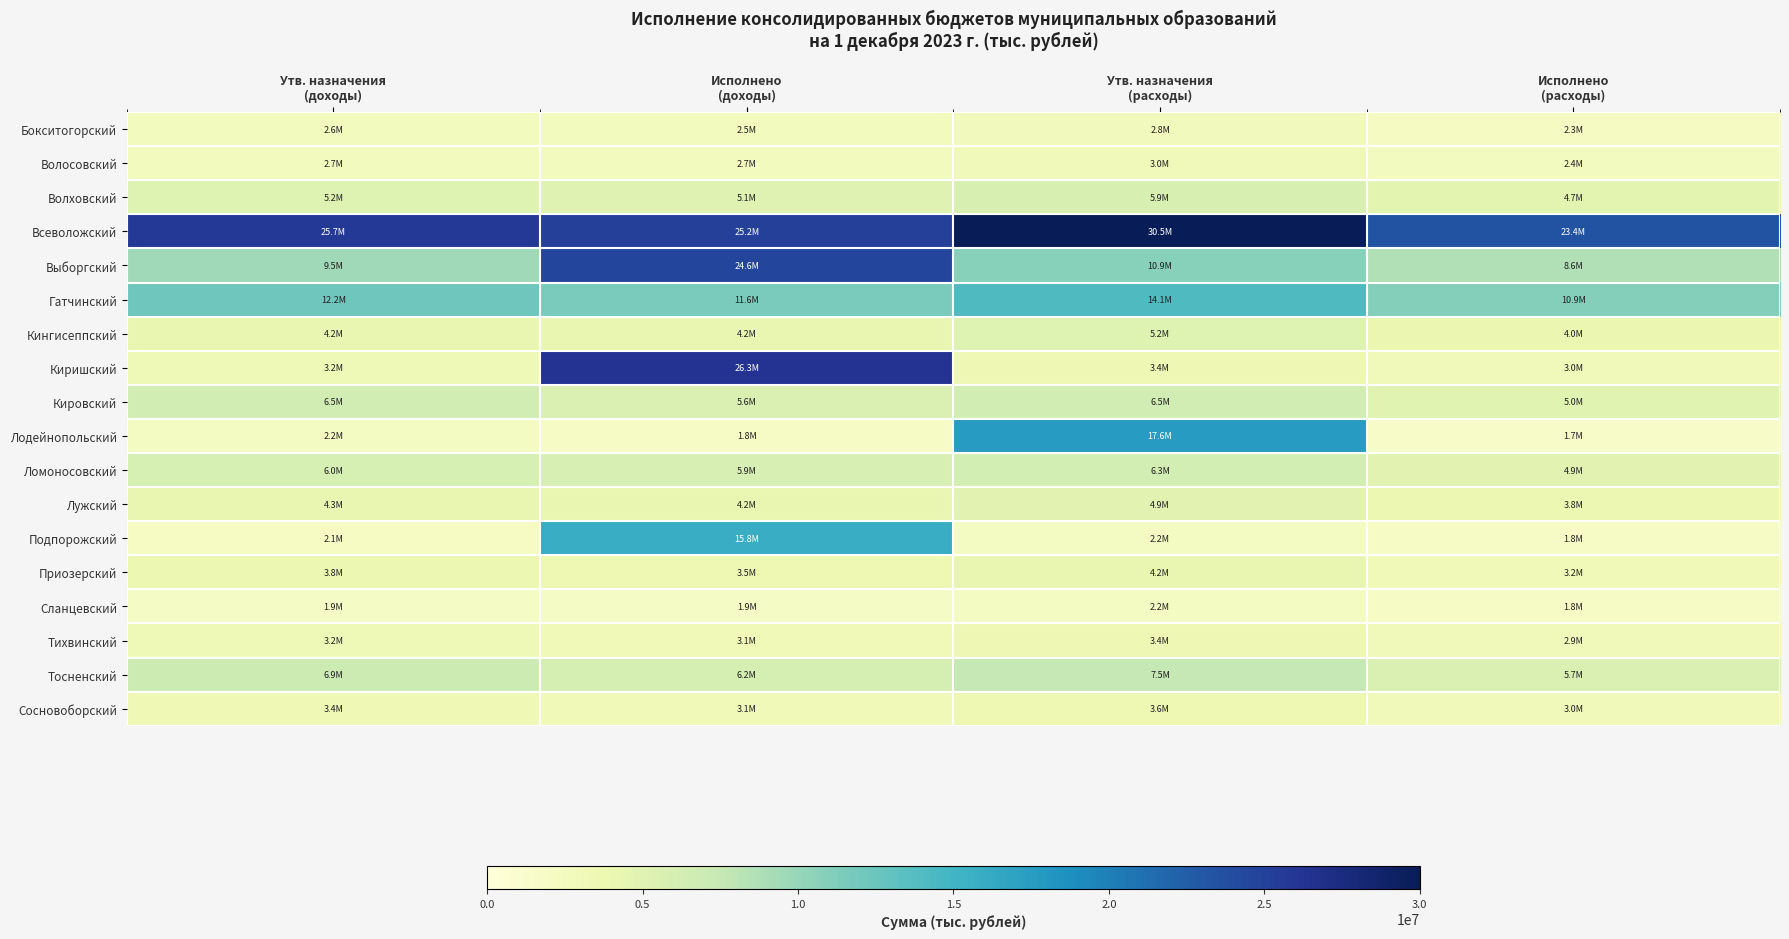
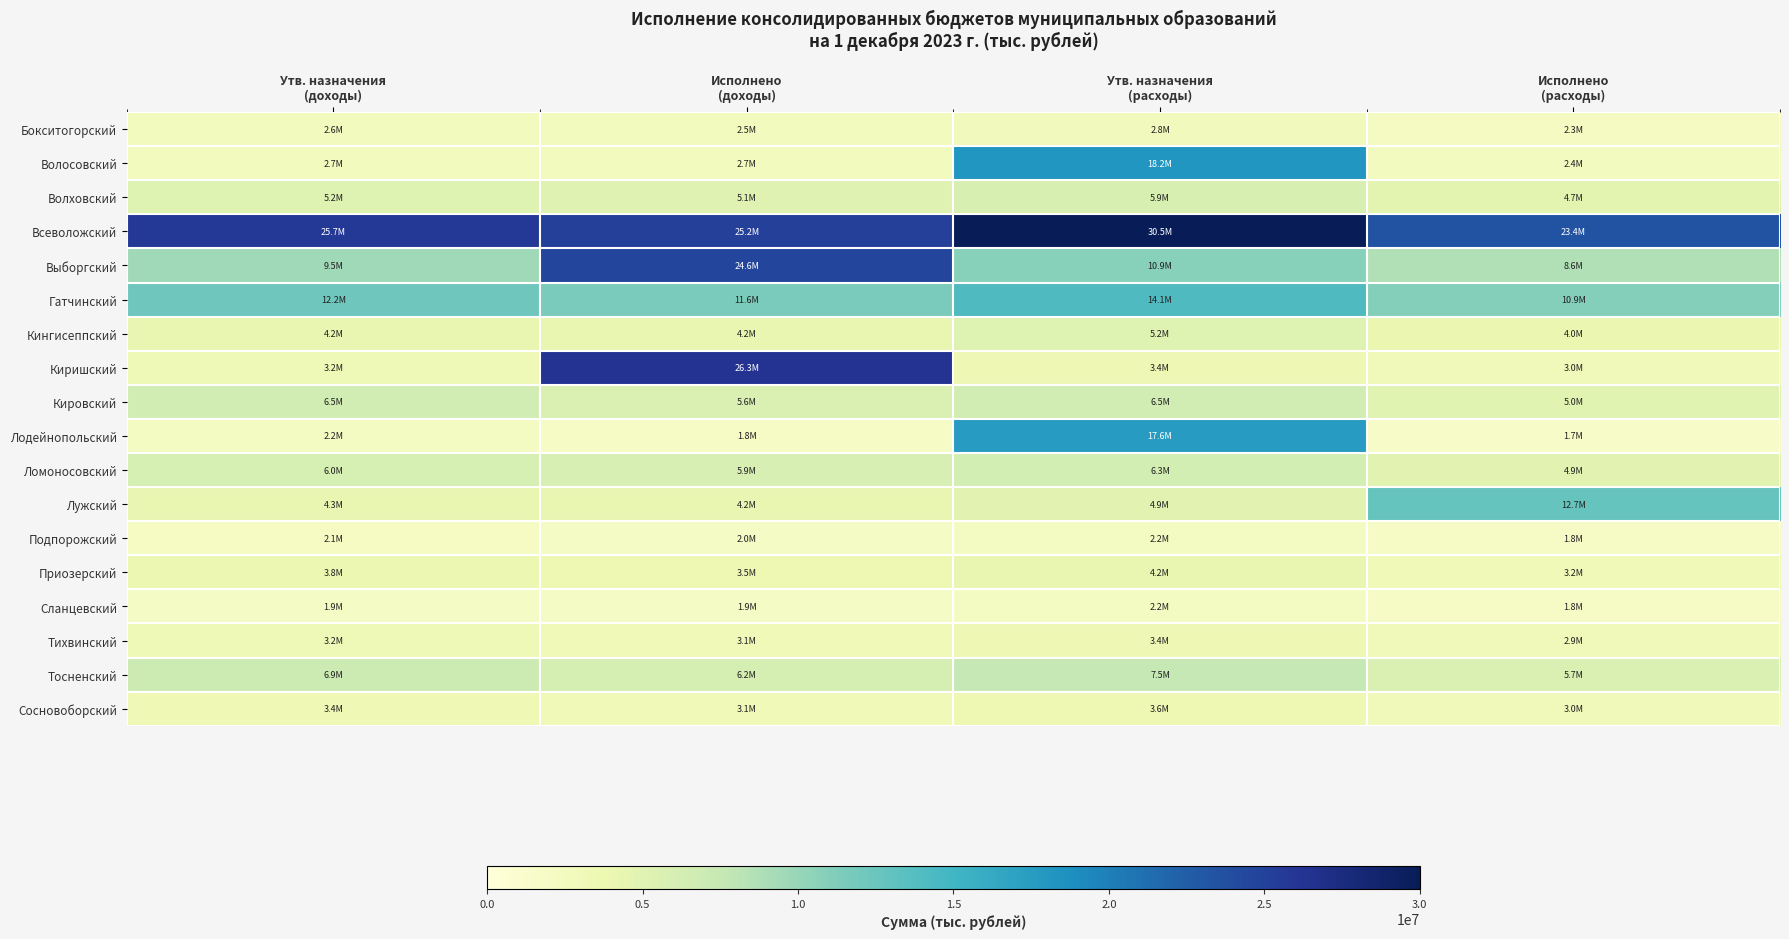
  {
    "Бокситогорский": {
      "Утв. назначения (доходы)": "2.6М",
      "Исполнено (доходы)": "2.5М",
      "Утв. назначения (расходы)": "2.8М",
      "Исполнено (расходы)": "2.3М"
    },
    "Волосовский": {
      "Утв. назначения (доходы)": "2.7М",
      "Исполнено (доходы)": "2.7М",
-     "Утв. назначения (расходы)": "3.0М",
+     "Утв. назначения (расходы)": "18.2М",
      "Исполнено (расходы)": "2.4М"
    },
    "Волховский": {
      "Утв. назначения (доходы)": "5.2М",
      "Исполнено (доходы)": "5.1М",
      "Утв. назначения (расходы)": "5.9М",
      "Исполнено (расходы)": "4.7М"
    },
    "Всеволожский": {
      "Утв. назначения (доходы)": "25.7М",
      "Исполнено (доходы)": "25.2М",
      "Утв. назначения (расходы)": "30.5М",
      "Исполнено (расходы)": "23.4М"
    },
    "Выборгский": {
      "Утв. назначения (доходы)": "9.5М",
      "Исполнено (доходы)": "24.6М",
      "Утв. назначения (расходы)": "10.9М",
      "Исполнено (расходы)": "8.6М"
    },
    "Гатчинский": {
      "Утв. назначения (доходы)": "12.2М",
      "Исполнено (доходы)": "11.6М",
      "Утв. назначения (расходы)": "14.1М",
      "Исполнено (расходы)": "10.9М"
    },
    "Кингисеппский": {
      "Утв. назначения (доходы)": "4.2М",
      "Исполнено (доходы)": "4.2М",
      "Утв. назначения (расходы)": "5.2М",
      "Исполнено (расходы)": "4.0М"
    },
    "Киришский": {
      "Утв. назначения (доходы)": "3.2М",
      "Исполнено (доходы)": "26.3М",
      "Утв. назначения (расходы)": "3.4М",
      "Исполнено (расходы)": "3.0М"
    },
    "Кировский": {
      "Утв. назначения (доходы)": "6.5М",
      "Исполнено (доходы)": "5.6М",
      "Утв. назначения (расходы)": "6.5М",
      "Исполнено (расходы)": "5.0М"
    },
    "Лодейнопольский": {
      "Утв. назначения (доходы)": "2.2М",
      "Исполнено (доходы)": "1.8М",
      "Утв. назначения (расходы)": "17.6М",
      "Исполнено (расходы)": "1.7М"
    },
    "Ломоносовский": {
      "Утв. назначения (доходы)": "6.0М",
      "Исполнено (доходы)": "5.9М",
      "Утв. назначения (расходы)": "6.3М",
      "Исполнено (расходы)": "4.9М"
    },
    "Лужский": {
      "Утв. назначения (доходы)": "4.3М",
      "Исполнено (доходы)": "4.2М",
      "Утв. назначения (расходы)": "4.9М",
-     "Исполнено (расходы)": "3.8М"
+     "Исполнено (расходы)": "12.7М"
    },
    "Подпорожский": {
      "Утв. назначения (доходы)": "2.1М",
-     "Исполнено (доходы)": "15.8М",
+     "Исполнено (доходы)": "2.0М",
      "Утв. назначения (расходы)": "2.2М",
      "Исполнено (расходы)": "1.8М"
    },
    "Приозерский": {
      "Утв. назначения (доходы)": "3.8М",
      "Исполнено (доходы)": "3.5М",
      "Утв. назначения (расходы)": "4.2М",
      "Исполнено (расходы)": "3.2М"
    },
    "Сланцевский": {
      "Утв. назначения (доходы)": "1.9М",
      "Исполнено (доходы)": "1.9М",
      "Утв. назначения (расходы)": "2.2М",
      "Исполнено (расходы)": "1.8М"
    },
    "Тихвинский": {
      "Утв. назначения (доходы)": "3.2М",
      "Исполнено (доходы)": "3.1М",
      "Утв. назначения (расходы)": "3.4М",
      "Исполнено (расходы)": "2.9М"
    },
    "Тосненский": {
      "Утв. назначения (доходы)": "6.9М",
      "Исполнено (доходы)": "6.2М",
      "Утв. назначения (расходы)": "7.5М",
      "Исполнено (расходы)": "5.7М"
    },
    "Сосновоборский": {
      "Утв. назначения (доходы)": "3.4М",
      "Исполнено (доходы)": "3.1М",
      "Утв. назначения (расходы)": "3.6М",
      "Исполнено (расходы)": "3.0М"
    }
  }
